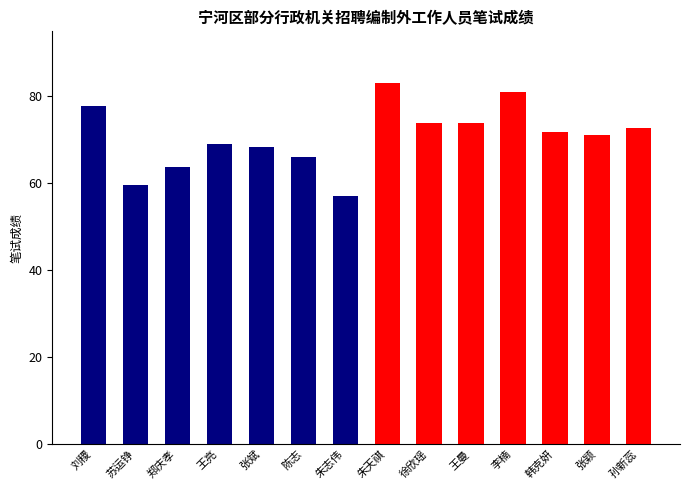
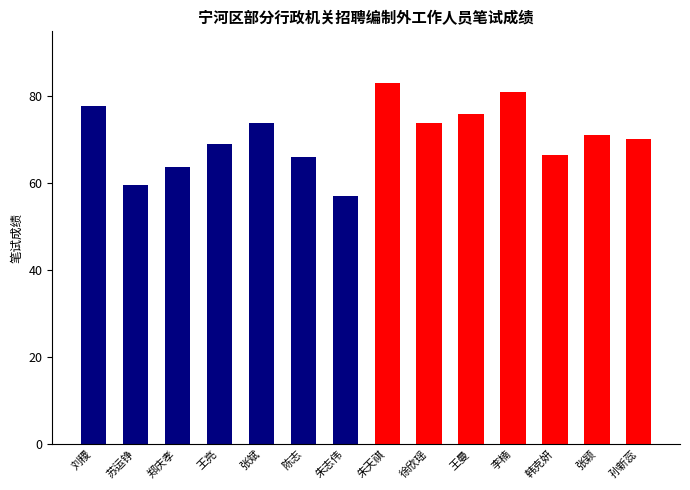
  {
    "刘稷": 78,
    "苏运铮": 60,
    "郑庆孝": 64,
    "王亮": 69,
-   "张斌": 68,
+   "张斌": 74,
    "陈志": 66,
    "朱志伟": 57,
    "朱天祺": 83,
    "徐欣瑶": 74,
-   "王曼": 74,
+   "王曼": 76,
    "李楠": 81,
-   "韩克妍": 72,
+   "韩克妍": 67,
    "张颖": 71,
-   "孙新蕊": 73
+   "孙新蕊": 70
  }
